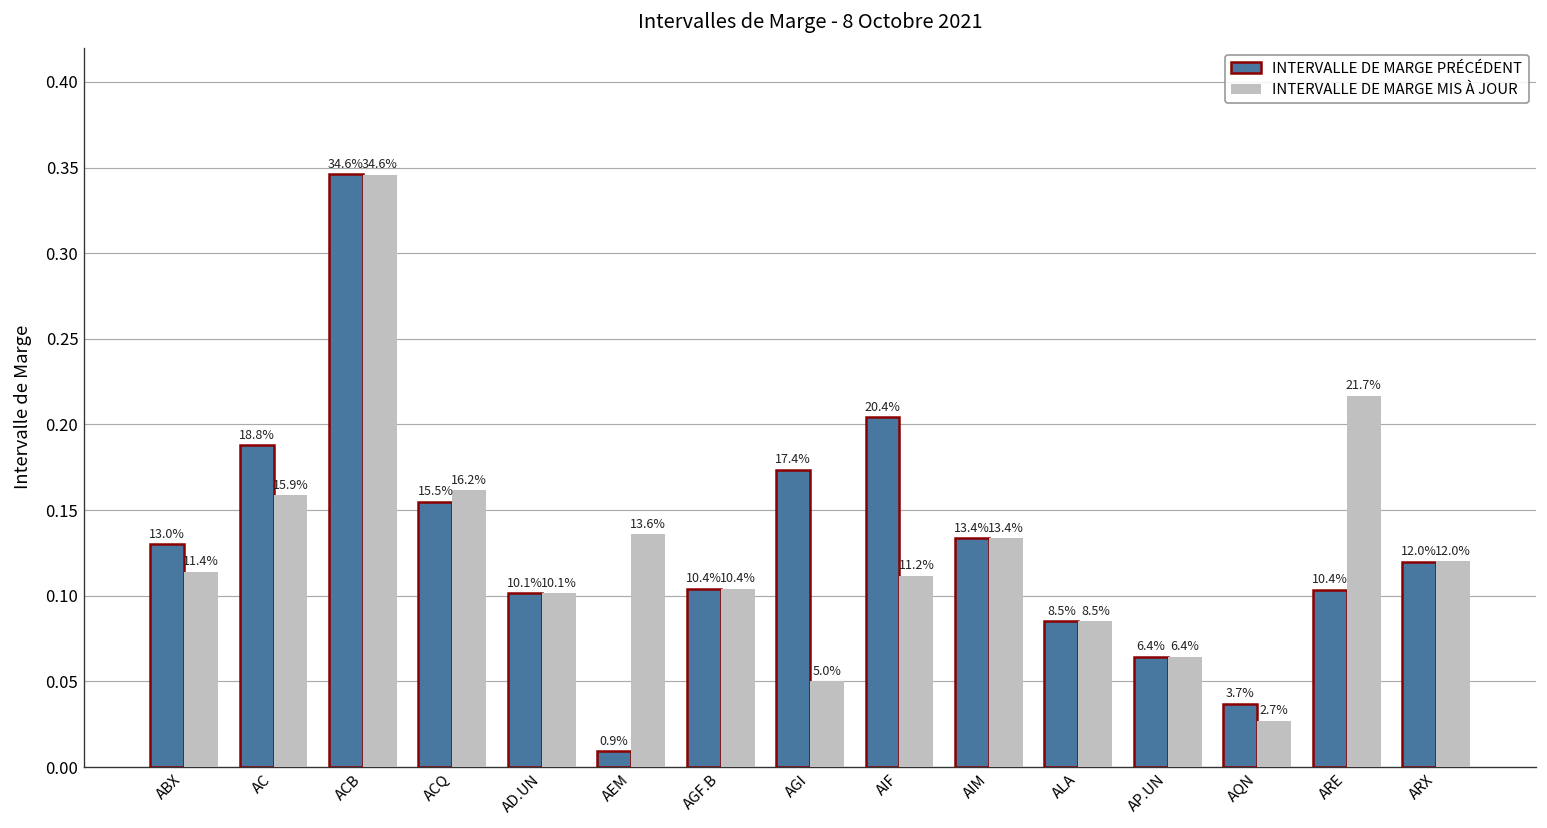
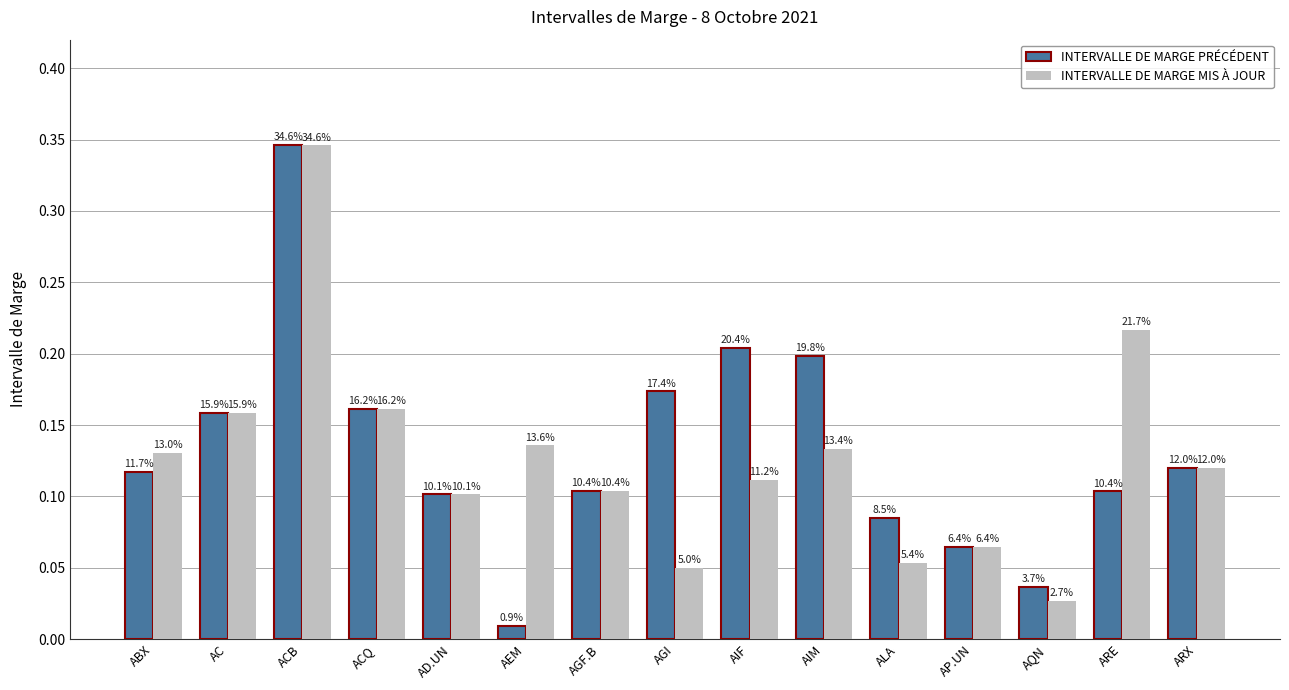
  {
    "INTERVALLE DE MARGE PRÉCÉDENT": {
-     "ABX": "13.0%",
-     "AC": "18.8%",
+     "ABX": "11.7%",
+     "AC": "15.9%",
      "ACB": "34.6%",
-     "ACQ": "15.5%",
+     "ACQ": "16.2%",
      "AD.UN": "10.1%",
      "AEM": "0.9%",
      "AGF.B": "10.4%",
      "AGI": "17.4%",
      "AIF": "20.4%",
-     "AIM": "13.4%",
+     "AIM": "19.8%",
      "ALA": "8.5%",
      "AP.UN": "6.4%",
      "AQN": "3.7%",
      "ARE": "10.4%",
      "ARX": "12.0%"
    },
    "INTERVALLE DE MARGE MIS À JOUR": {
-     "ABX": "11.4%",
+     "ABX": "13.0%",
      "AC": "15.9%",
      "ACB": "34.6%",
      "ACQ": "16.2%",
      "AD.UN": "10.1%",
      "AEM": "13.6%",
      "AGF.B": "10.4%",
      "AGI": "5.0%",
      "AIF": "11.2%",
      "AIM": "13.4%",
-     "ALA": "8.5%",
+     "ALA": "5.4%",
      "AP.UN": "6.4%",
      "AQN": "2.7%",
      "ARE": "21.7%",
      "ARX": "12.0%"
    }
  }
